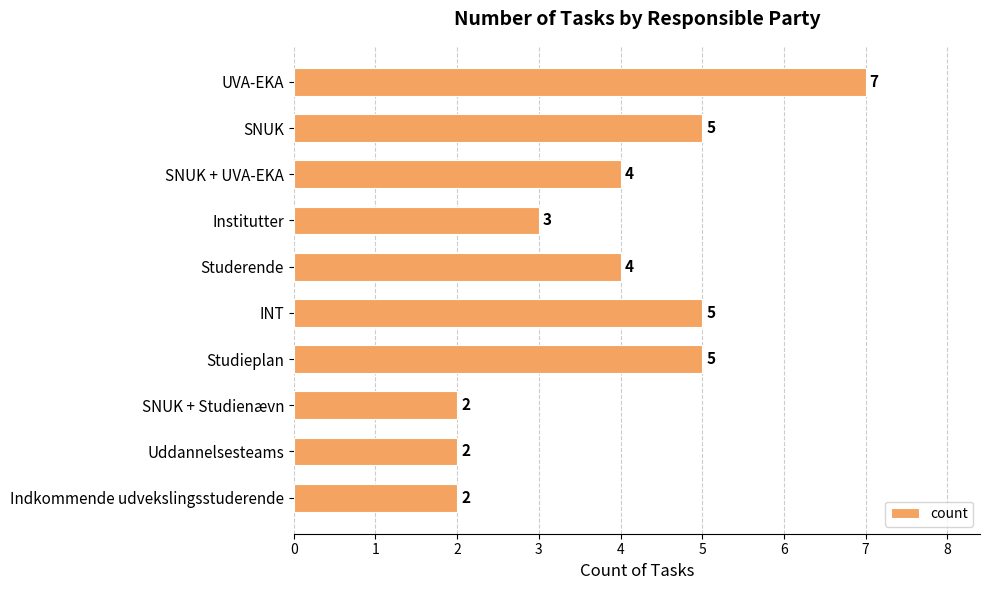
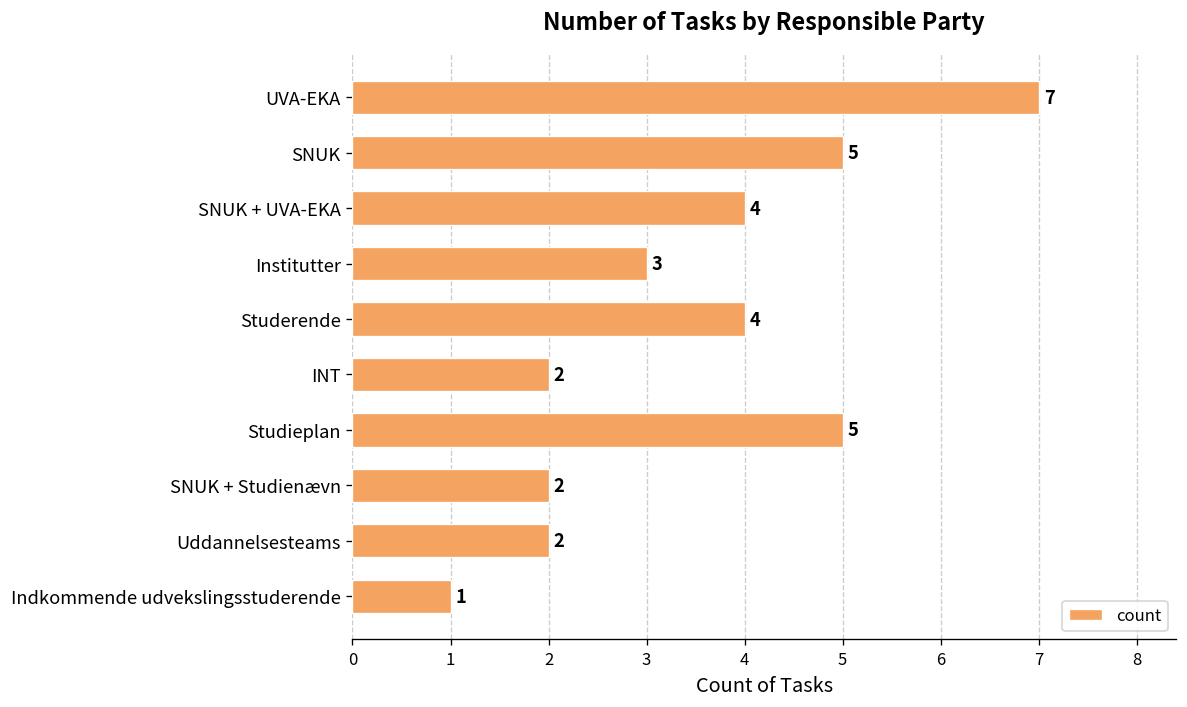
  {
    "UVA-EKA": 7,
    "SNUK": 5,
    "SNUK + UVA-EKA": 4,
    "Institutter": 3,
    "Studerende": 4,
-   "INT": 5,
+   "INT": 2,
    "Studieplan": 5,
    "SNUK + Studienævn": 2,
    "Uddannelsesteams": 2,
-   "Indkommende udvekslingsstuderende": 2
+   "Indkommende udvekslingsstuderende": 1
  }
